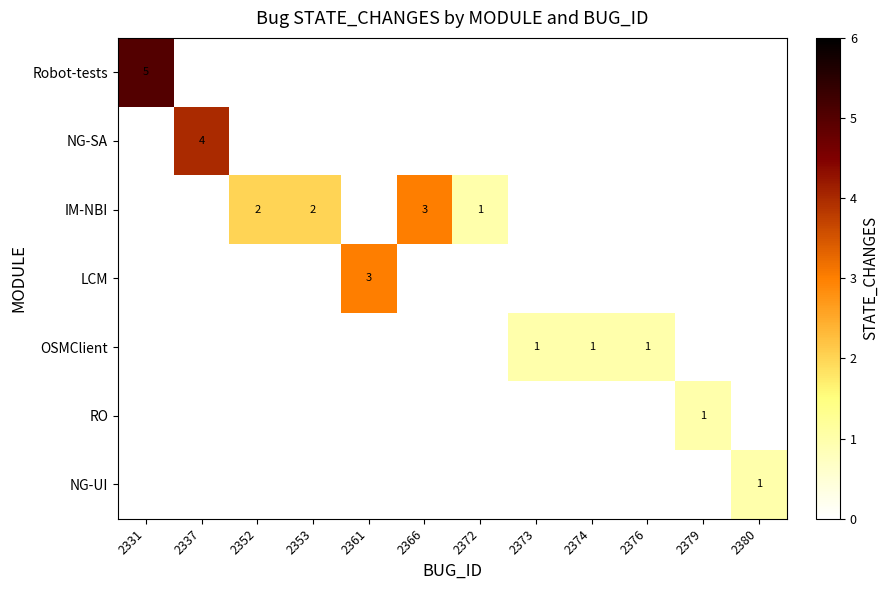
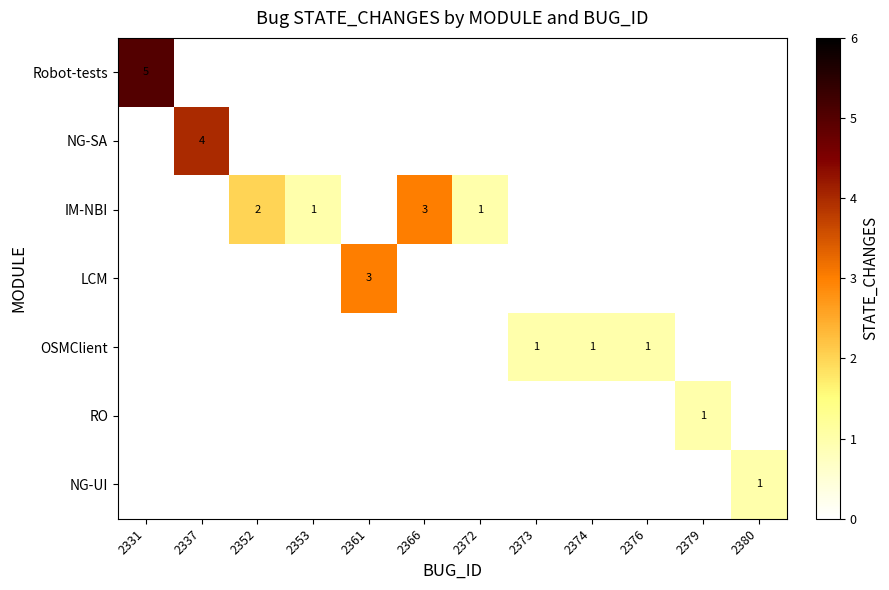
  {
    "Robot-tests": {
      "2331": 5
    },
    "NG-SA": {
      "2337": 4
    },
    "IM-NBI": {
      "2352": 2,
-     "2353": 2,
+     "2353": 1,
      "2366": 3,
      "2372": 1
    },
    "LCM": {
      "2361": 3
    },
    "OSMClient": {
      "2373": 1,
      "2374": 1,
      "2376": 1
    },
    "RO": {
      "2379": 1
    },
    "NG-UI": {
      "2380": 1
    }
  }
